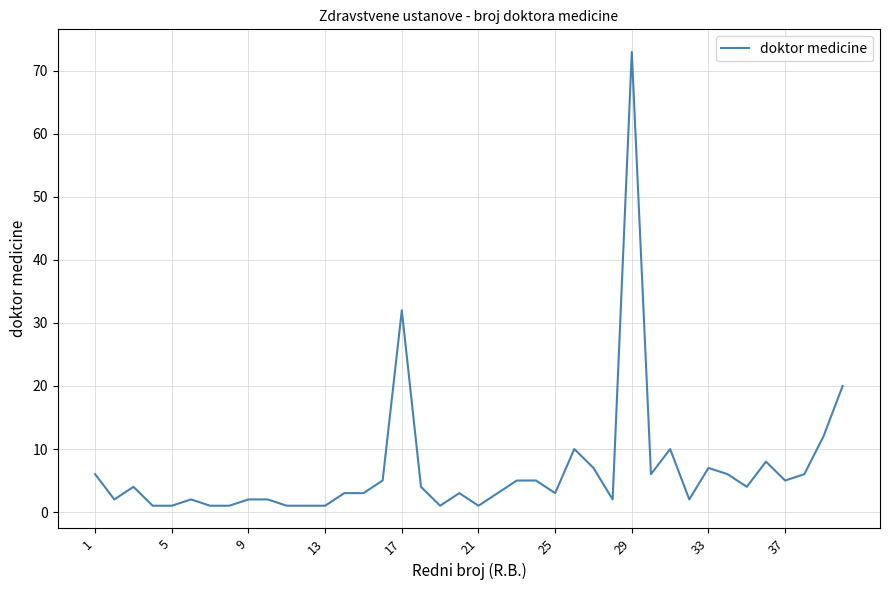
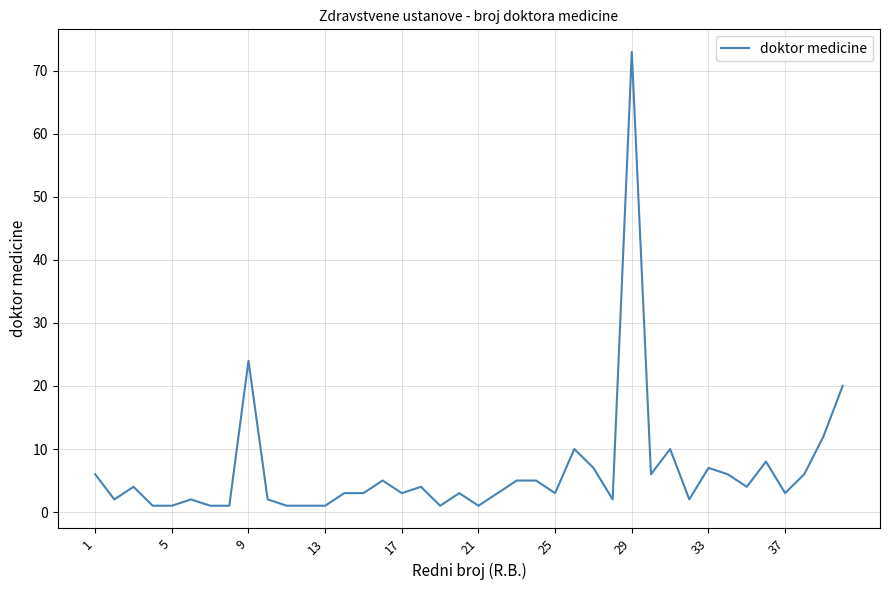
  {
    "1": 6,
    "5": 1,
-   "9": 2,
+   "9": 24,
    "13": 1,
-   "17": 32,
+   "17": 3,
    "21": 1,
    "25": 3,
    "29": 73,
    "33": 7,
-   "37": 5
+   "37": 3
  }
